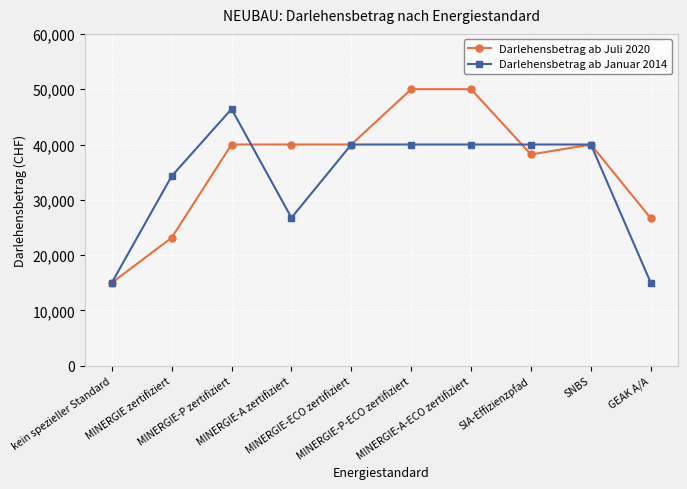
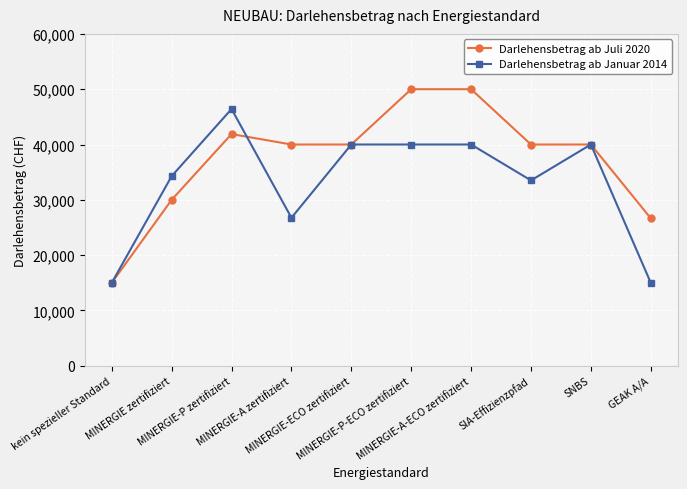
  {
    "Darlehensbetrag ab Juli 2020": {
-     "MINERGIE zertifiziert": "23,000",
-     "MINERGIE-P zertifiziert": "40,000",
+     "MINERGIE zertifiziert": "30,000",
+     "MINERGIE-P zertifiziert": "42,000",
      "MINERGIE-A zertifiziert": "40,000",
      "MINERGIE-P-ECO zertifiziert": "50,000",
      "MINERGIE-A-ECO zertifiziert": "50,000",
-     "SIA-Effizienzpfad": "38,000",
+     "SIA-Effizienzpfad": "40,000",
      "GEAK A/A": "27,000"
    },
    "Darlehensbetrag ab Januar 2014": {
      "MINERGIE zertifiziert": "34,000",
      "MINERGIE-P zertifiziert": "46,000",
      "MINERGIE-A zertifiziert": "27,000",
      "MINERGIE-P-ECO zertifiziert": "40,000",
      "MINERGIE-A-ECO zertifiziert": "40,000",
-     "SIA-Effizienzpfad": "40,000",
+     "SIA-Effizienzpfad": "34,000",
      "GEAK A/A": "15,000"
    }
  }
